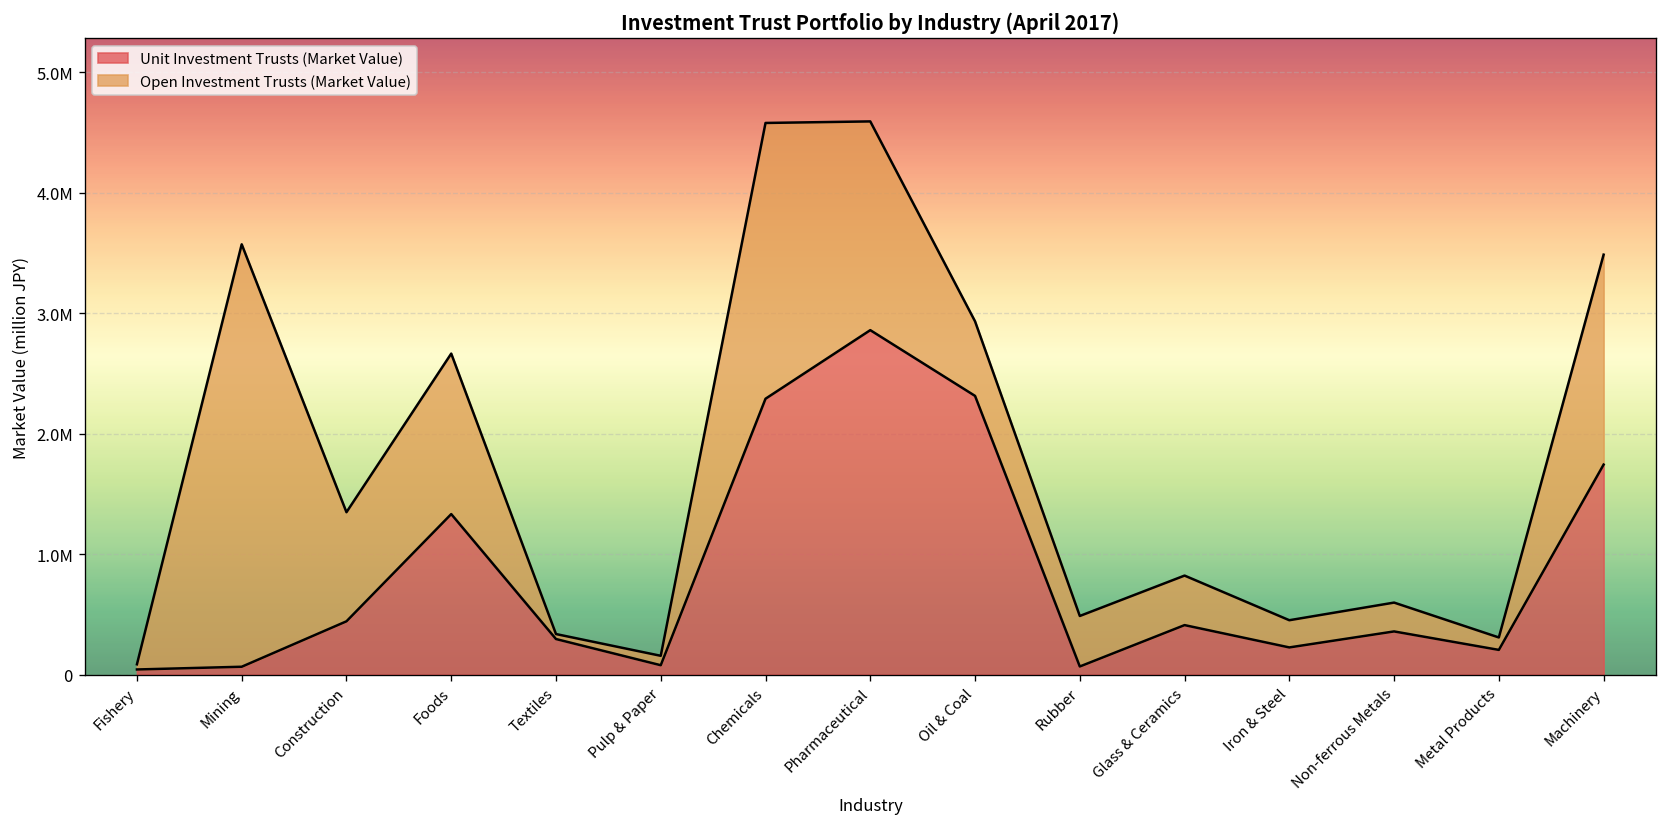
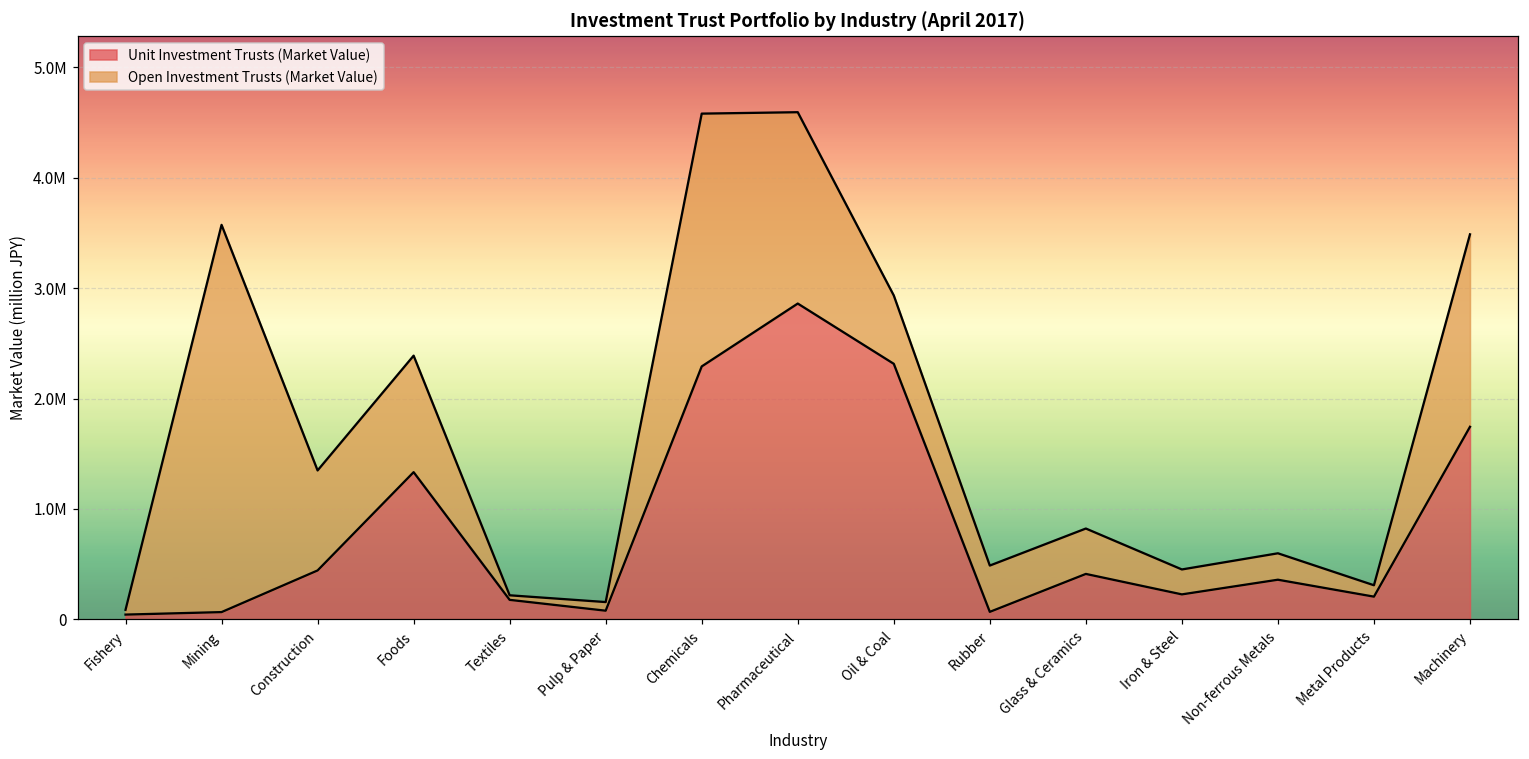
  {
    "Unit Investment Trusts (Market Value)": {
      "Fishery": 40000,
      "Mining": 70000,
      "Construction": 440000,
      "Foods": 1330000,
-     "Textiles": 300000,
+     "Textiles": 180000,
      "Pulp & Paper": 80000,
      "Chemicals": 2290000,
      "Pharmaceutical": 2860000,
      "Oil & Coal": 2310000,
      "Rubber": 70000,
      "Glass & Ceramics": 410000,
      "Iron & Steel": 230000,
      "Non-ferrous Metals": 360000,
      "Metal Products": 210000,
      "Machinery": 1740000
    },
    "Open Investment Trusts (Market Value)": {
      "Fishery": 40000,
      "Mining": 3510000,
      "Construction": 910000,
-     "Foods": 1330000,
+     "Foods": 1060000,
      "Textiles": 40000,
      "Pulp & Paper": 80000,
      "Chemicals": 2290000,
      "Pharmaceutical": 1730000,
      "Oil & Coal": 620000,
      "Rubber": 420000,
      "Glass & Ceramics": 410000,
      "Iron & Steel": 230000,
      "Non-ferrous Metals": 240000,
      "Metal Products": 100000,
      "Machinery": 1740000
    }
  }
